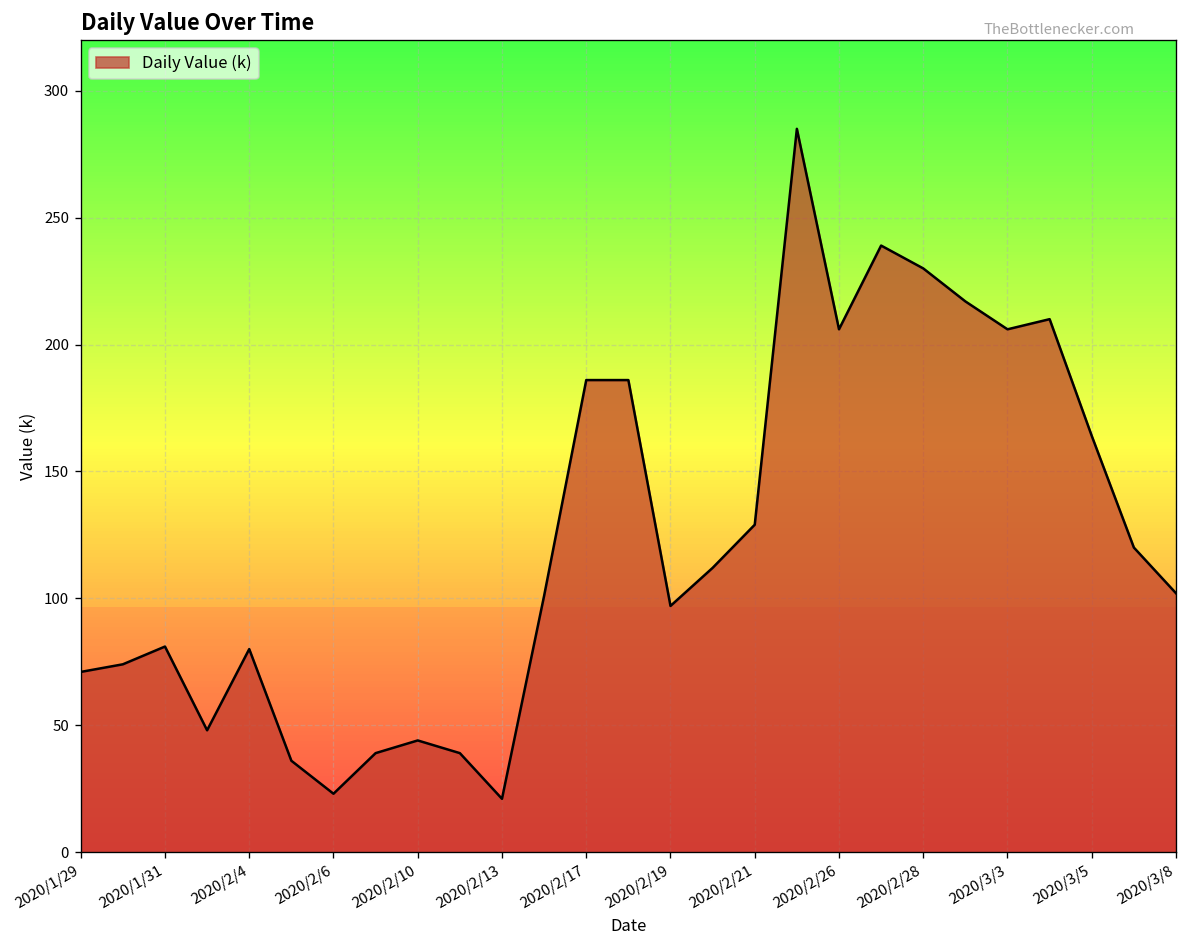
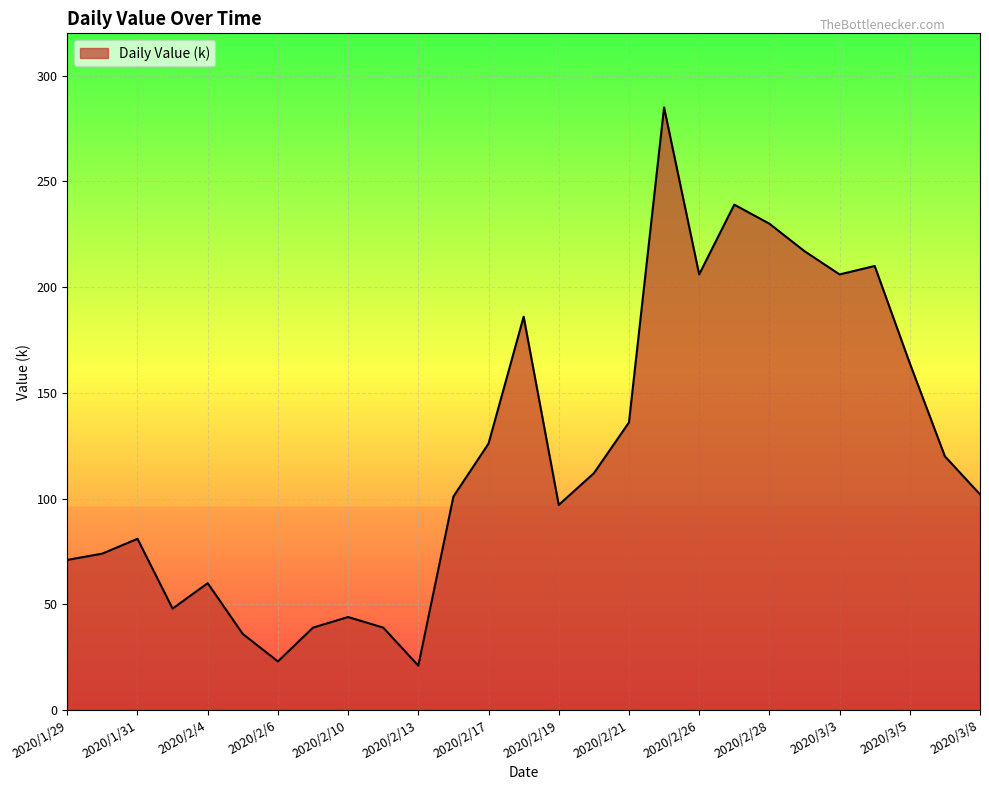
  {
    "2020/1/29": 71,
    "2020/1/31": 81,
-   "2020/2/4": 80,
+   "2020/2/4": 60,
    "2020/2/6": 23,
    "2020/2/10": 44,
    "2020/2/13": 21,
-   "2020/2/17": 186,
+   "2020/2/17": 126,
    "2020/2/19": 97,
-   "2020/2/21": 129,
+   "2020/2/21": 136,
    "2020/2/26": 206,
    "2020/2/28": 230,
    "2020/3/3": 206,
    "2020/3/5": 164,
    "2020/3/8": 102
  }
